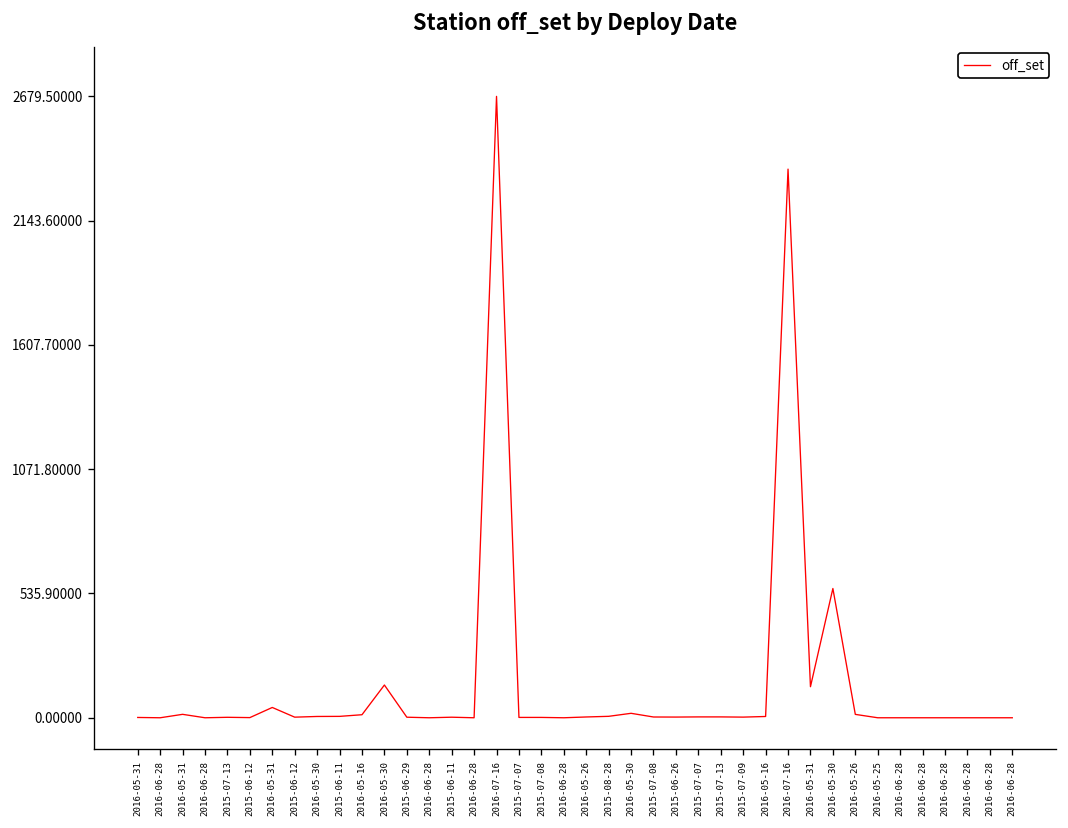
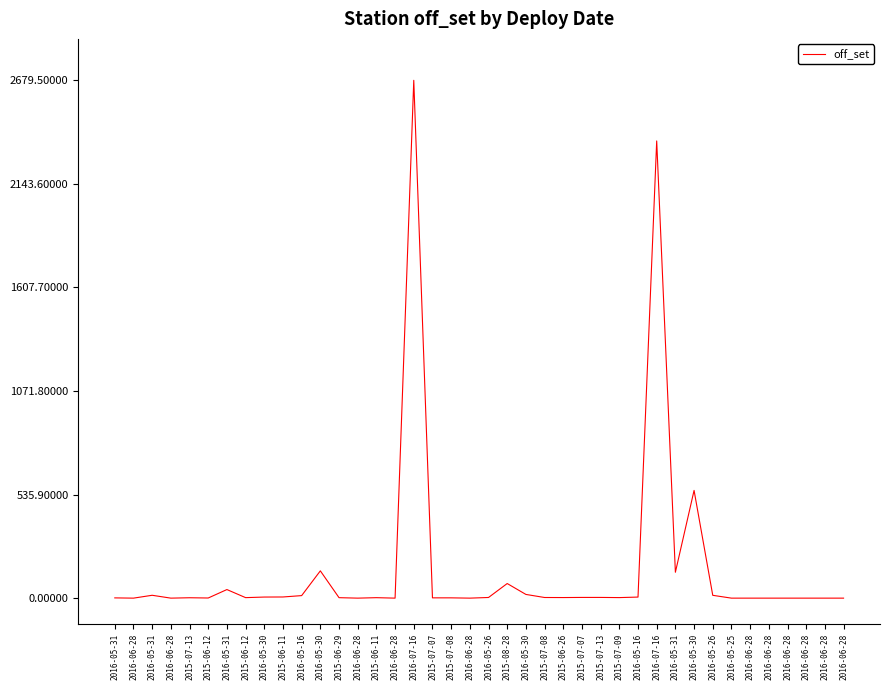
  {
    "2015-06-29": 0,
-   "2015-08-28": 10,
+   "2015-08-28": 80,
    "2015-06-26": 0,
    "2015-07-09": 0,
    "2016-05-25": 0
  }
